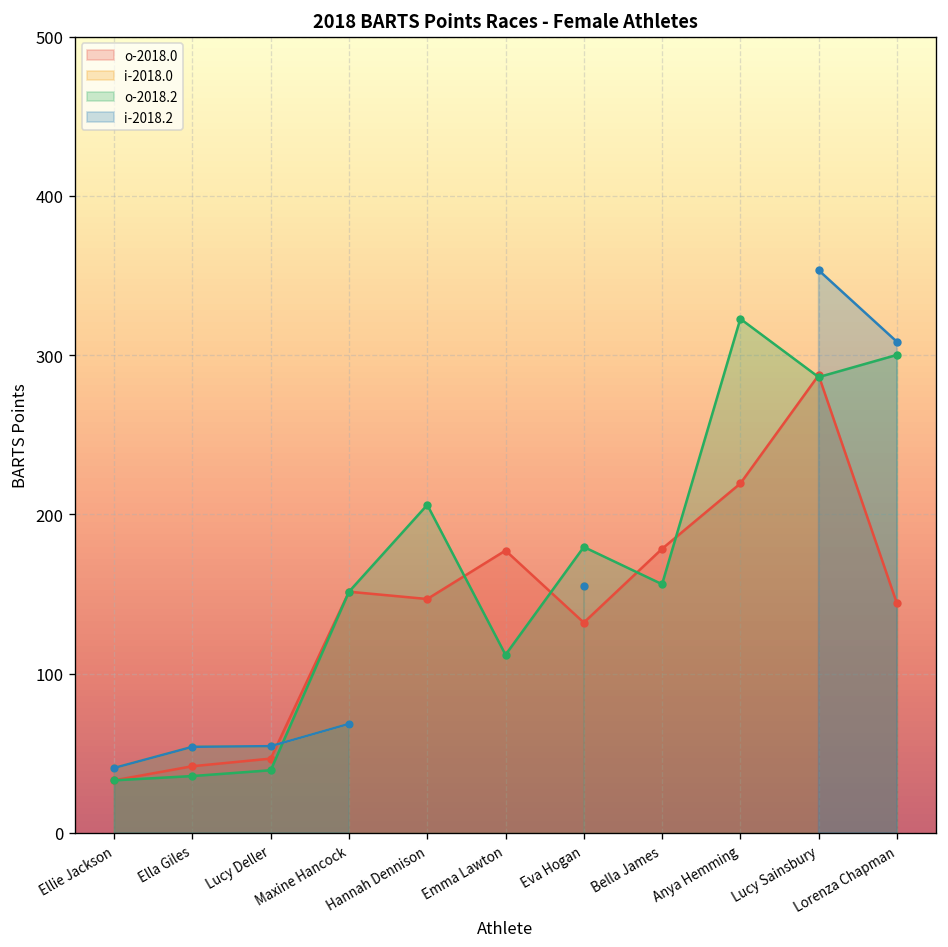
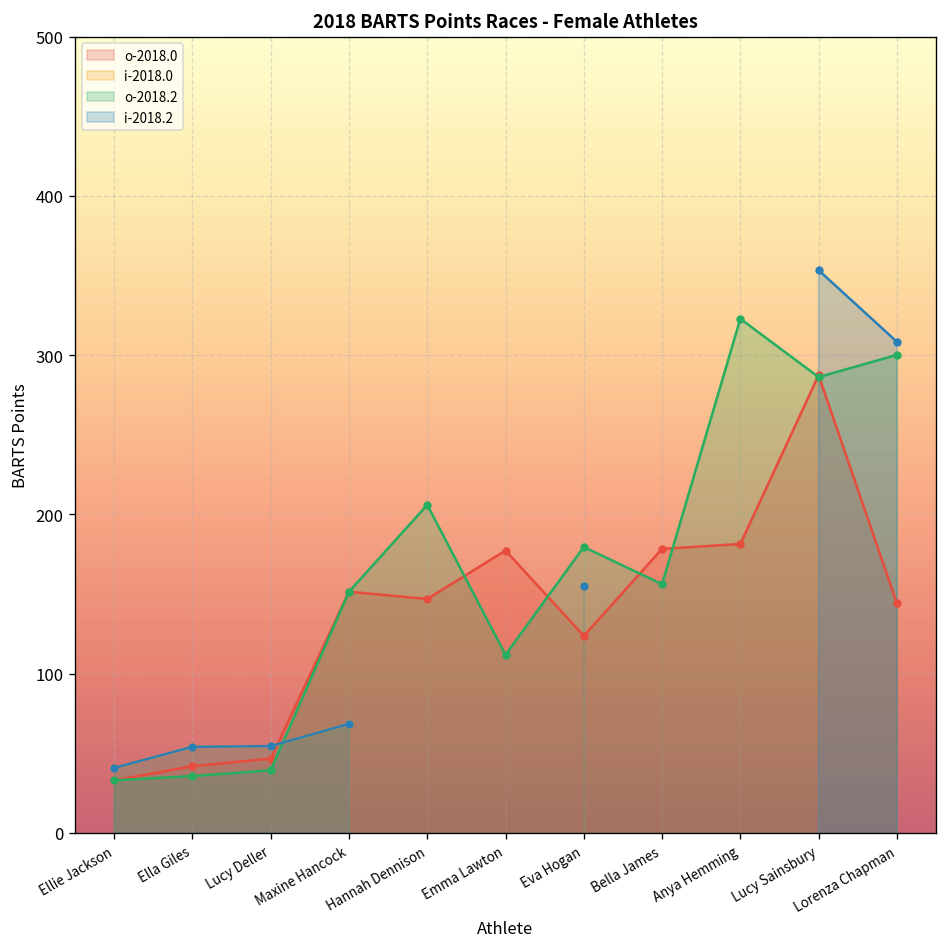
  {
    "o-2018.0": {
      "Ella Giles": 42,
      "Lucy Deller": 47,
      "Hannah Dennison": 147,
      "Emma Lawton": 177,
-     "Eva Hogan": 132,
+     "Eva Hogan": 124,
      "Bella James": 178,
-     "Anya Hemming": 219,
+     "Anya Hemming": 181,
      "Lorenza Chapman": 144
    },
    "o-2018.2": {
      "Ella Giles": 36,
      "Lucy Deller": 39,
      "Hannah Dennison": 206,
      "Emma Lawton": 112,
      "Eva Hogan": 180,
      "Bella James": 156,
      "Anya Hemming": 323,
      "Lorenza Chapman": 300
    }
  }
